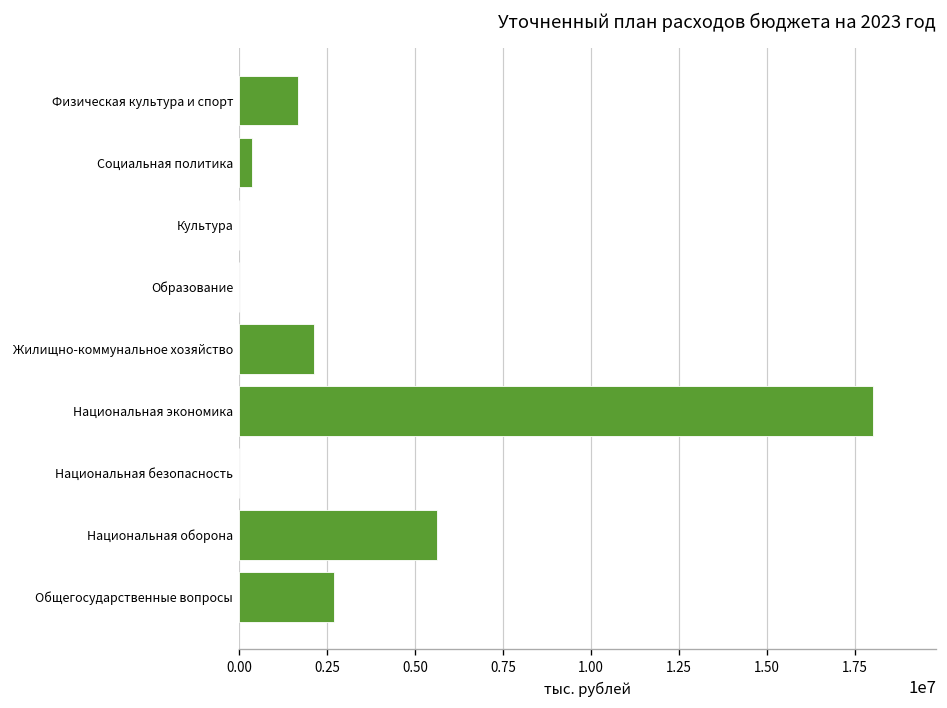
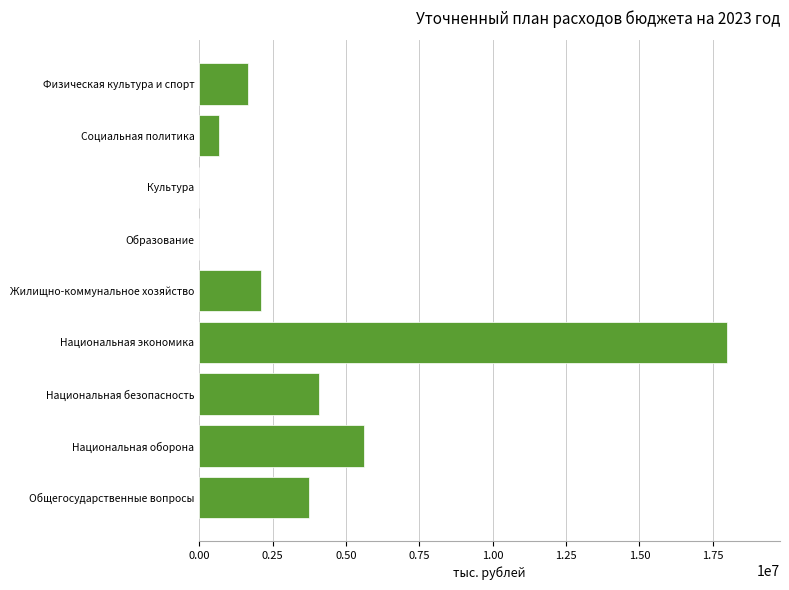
  {
    "Физическая культура и спорт": 1700000,
-   "Социальная политика": 400000,
+   "Социальная политика": 700000,
    "Культура": 0,
    "Жилищно-коммунальное хозяйство": 2100000,
    "Национальная экономика": 18000000,
-   "Национальная безопасность": 0,
+   "Национальная безопасность": 4100000,
    "Национальная оборона": 5600000,
-   "Общегосударственные вопросы": 2700000
+   "Общегосударственные вопросы": 3700000
  }
